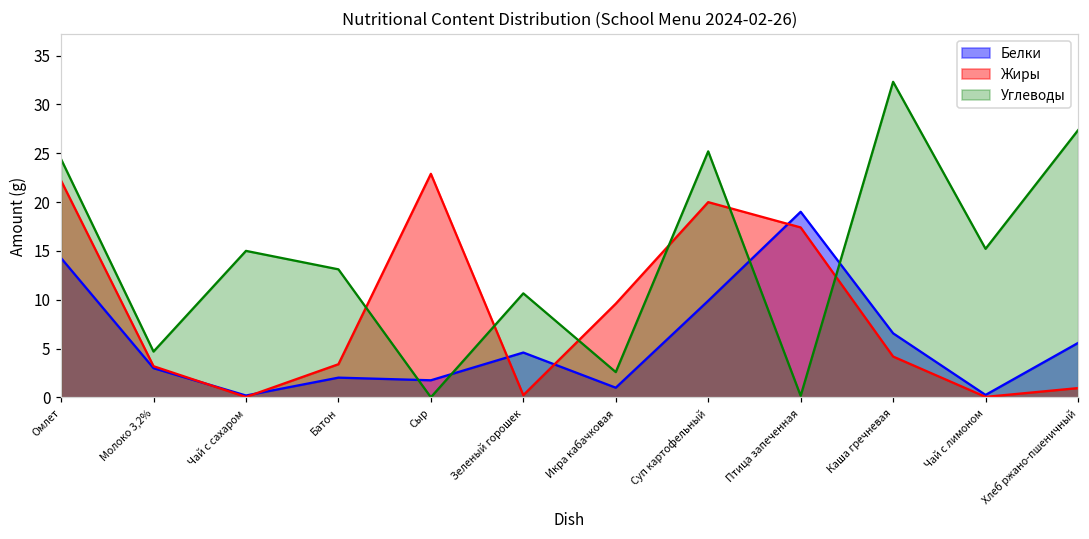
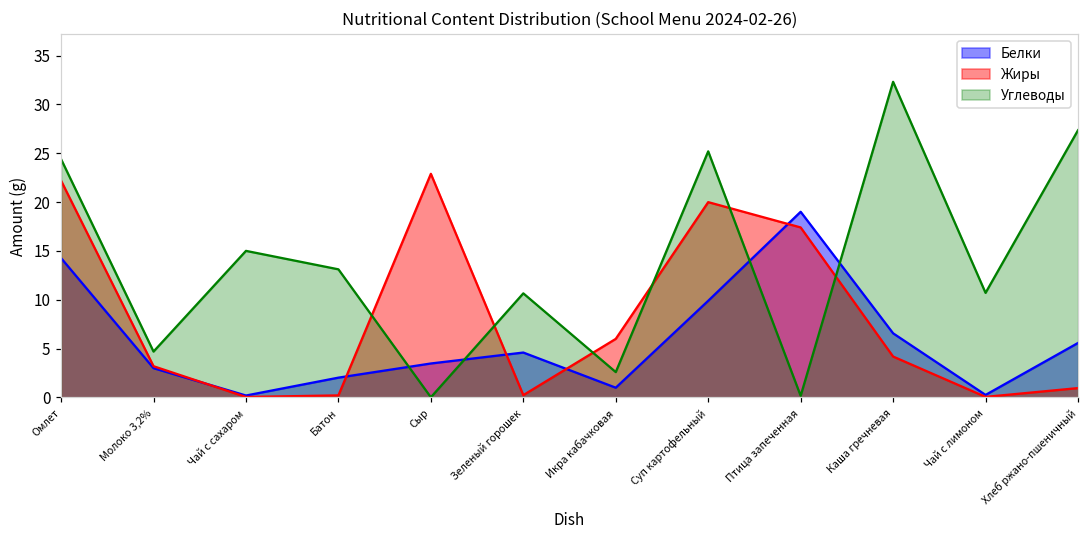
  {
    "Белки": {
      "Омлет": 14,
      "Батон": 2,
-     "Сыр": 2,
+     "Сыр": 3,
      "Зеленый горошек": 5,
      "Икра кабачковая": 1,
      "Суп картофельный": 10,
      "Птица запеченная": 19,
      "Каша гречневая": 7,
      "Хлеб ржано-пшеничный": 6
    },
    "Жиры": {
      "Омлет": 22,
-     "Батон": 3,
+     "Батон": 0,
      "Сыр": 23,
      "Зеленый горошек": 0,
-     "Икра кабачковая": 10,
+     "Икра кабачковая": 6,
      "Суп картофельный": 20,
      "Птица запеченная": 17,
      "Каша гречневая": 4,
      "Хлеб ржано-пшеничный": 1
    },
    "Углеводы": {
      "Омлет": 24,
      "Молоко 3,2%": 5,
      "Чай с сахаром": 15,
      "Батон": 13,
      "Сыр": 0,
      "Зеленый горошек": 11,
      "Икра кабачковая": 3,
      "Суп картофельный": 25,
      "Птица запеченная": 0,
      "Каша гречневая": 32,
-     "Чай с лимоном": 15,
+     "Чай с лимоном": 11,
      "Хлеб ржано-пшеничный": 27
    }
  }
